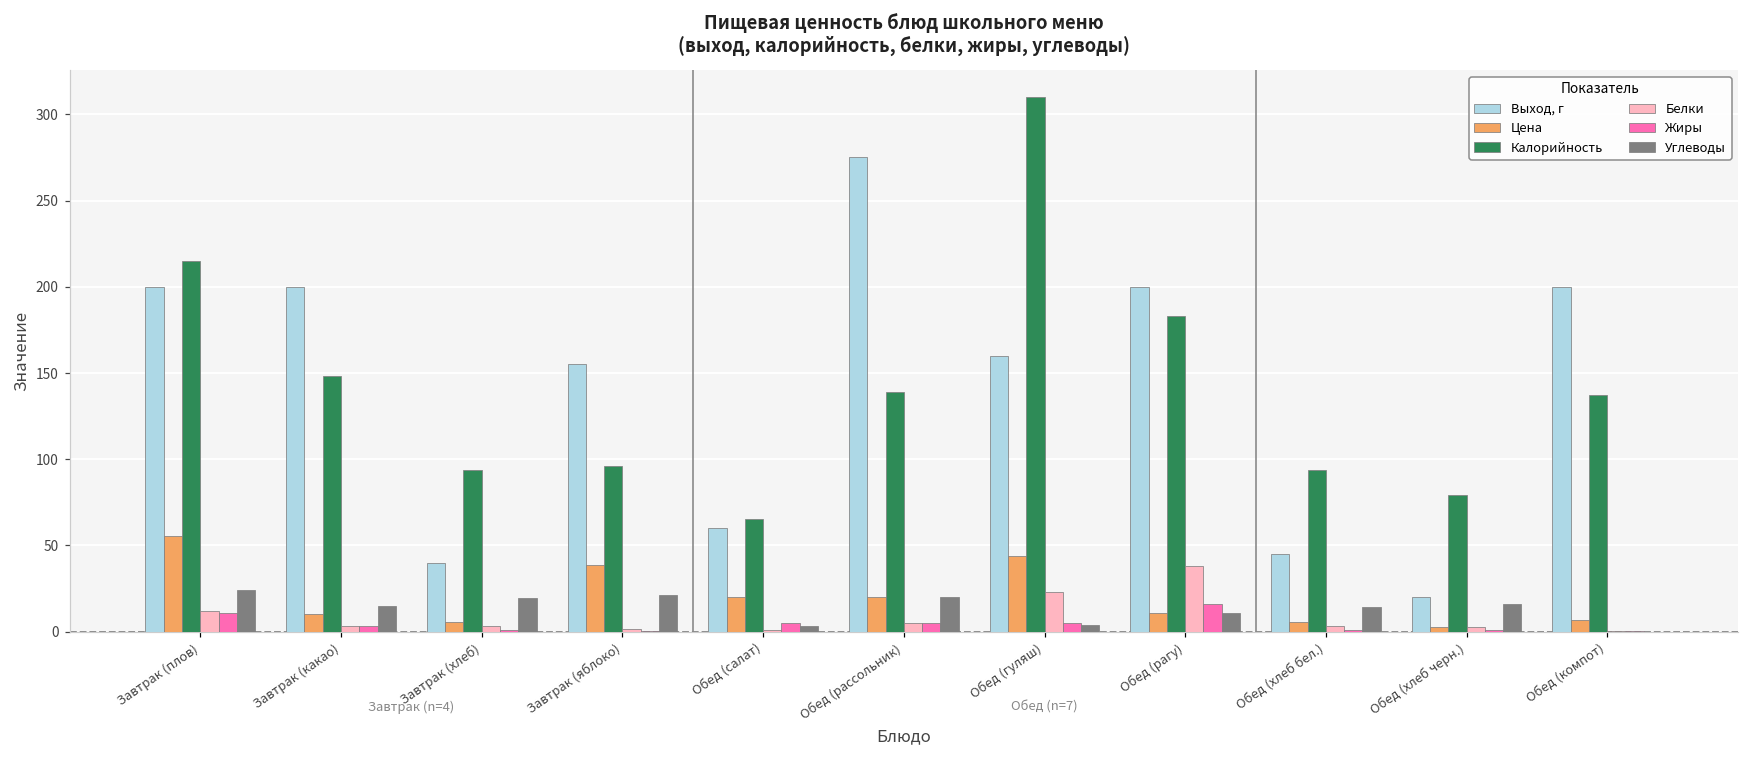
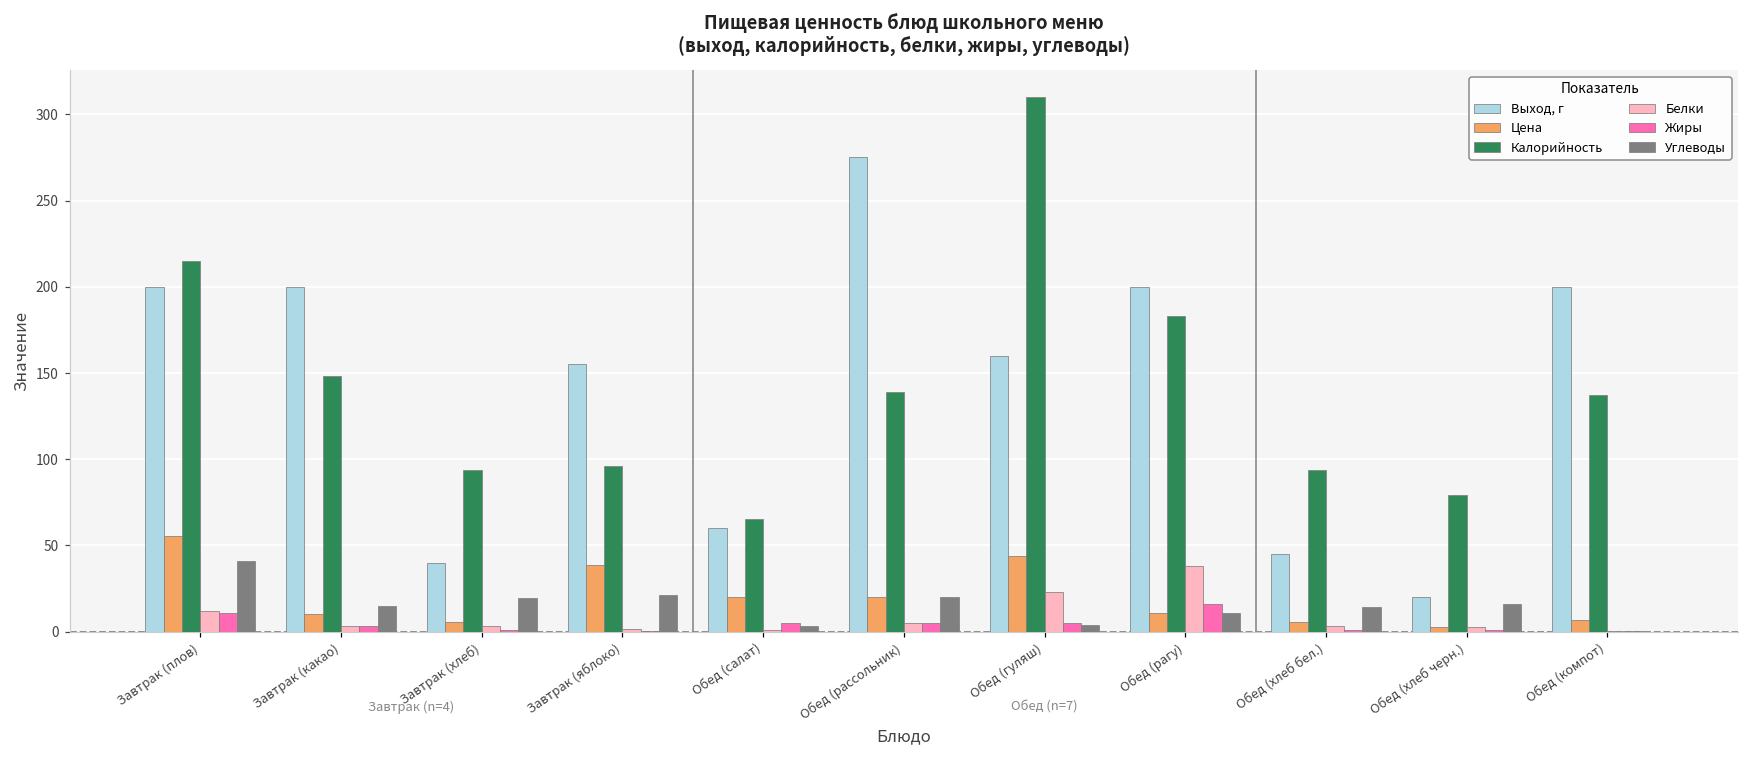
  {
    "Выход, г": {
      "Завтрак (плов)": 200,
      "Завтрак (какао)": 200,
      "Завтрак (хлеб)": 40,
      "Завтрак (яблоко)": 155,
      "Обед (салат)": 60,
      "Обед (рассольник)": 275,
      "Обед (гуляш)": 160,
      "Обед (рагу)": 200,
      "Обед (хлеб бел.)": 45,
      "Обед (хлеб черн.)": 20,
      "Обед (компот)": 200
    },
    "Цена": {
      "Завтрак (плов)": 56,
      "Завтрак (какао)": 10,
      "Завтрак (хлеб)": 6,
      "Завтрак (яблоко)": 39,
      "Обед (салат)": 20,
      "Обед (рассольник)": 20,
      "Обед (гуляш)": 44,
      "Обед (рагу)": 11,
      "Обед (хлеб бел.)": 5,
      "Обед (хлеб черн.)": 2,
      "Обед (компот)": 7
    },
    "Калорийность": {
      "Завтрак (плов)": 215,
      "Завтрак (какао)": 148,
      "Завтрак (хлеб)": 94,
      "Завтрак (яблоко)": 96,
      "Обед (салат)": 65,
      "Обед (рассольник)": 139,
      "Обед (гуляш)": 310,
      "Обед (рагу)": 183,
      "Обед (хлеб бел.)": 94,
      "Обед (хлеб черн.)": 79,
      "Обед (компот)": 137
    },
    "Белки": {
      "Завтрак (плов)": 12,
      "Завтрак (какао)": 3,
      "Завтрак (хлеб)": 3,
      "Обед (рассольник)": 5,
      "Обед (гуляш)": 23,
      "Обед (рагу)": 38,
      "Обед (хлеб бел.)": 3,
      "Обед (хлеб черн.)": 3
    },
    "Жиры": {
      "Завтрак (плов)": 11,
      "Завтрак (какао)": 3,
      "Обед (салат)": 5,
      "Обед (рассольник)": 5,
      "Обед (гуляш)": 5,
      "Обед (рагу)": 16
    },
    "Углеводы": {
-     "Завтрак (плов)": 24,
+     "Завтрак (плов)": 41,
      "Завтрак (какао)": 15,
      "Завтрак (хлеб)": 20,
      "Завтрак (яблоко)": 21,
      "Обед (салат)": 3,
      "Обед (рассольник)": 20,
      "Обед (гуляш)": 4,
      "Обед (рагу)": 11,
      "Обед (хлеб бел.)": 14,
      "Обед (хлеб черн.)": 16,
      "Обед (компот)": 0
    }
  }
